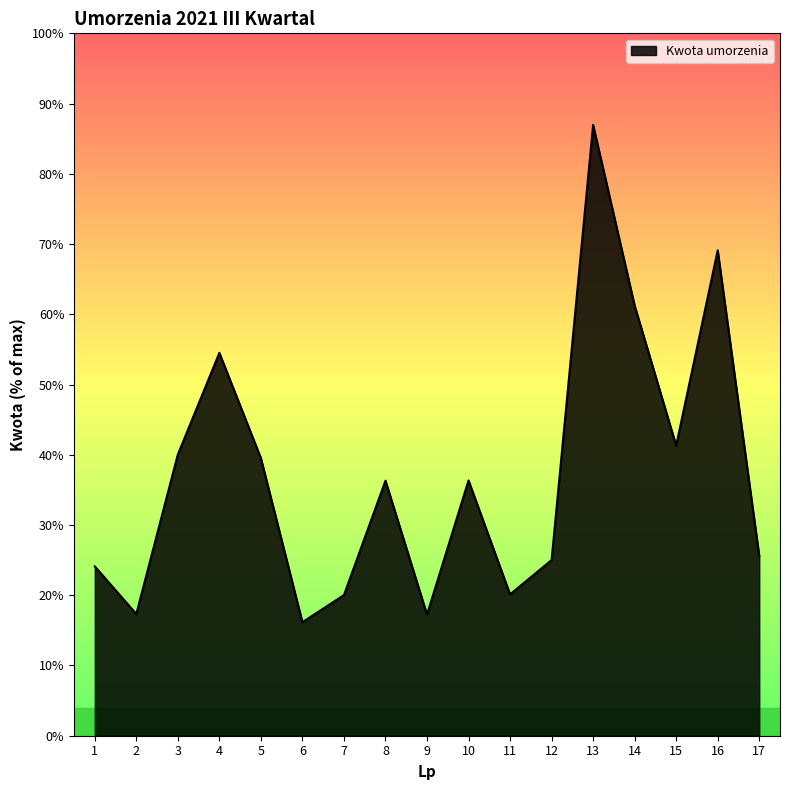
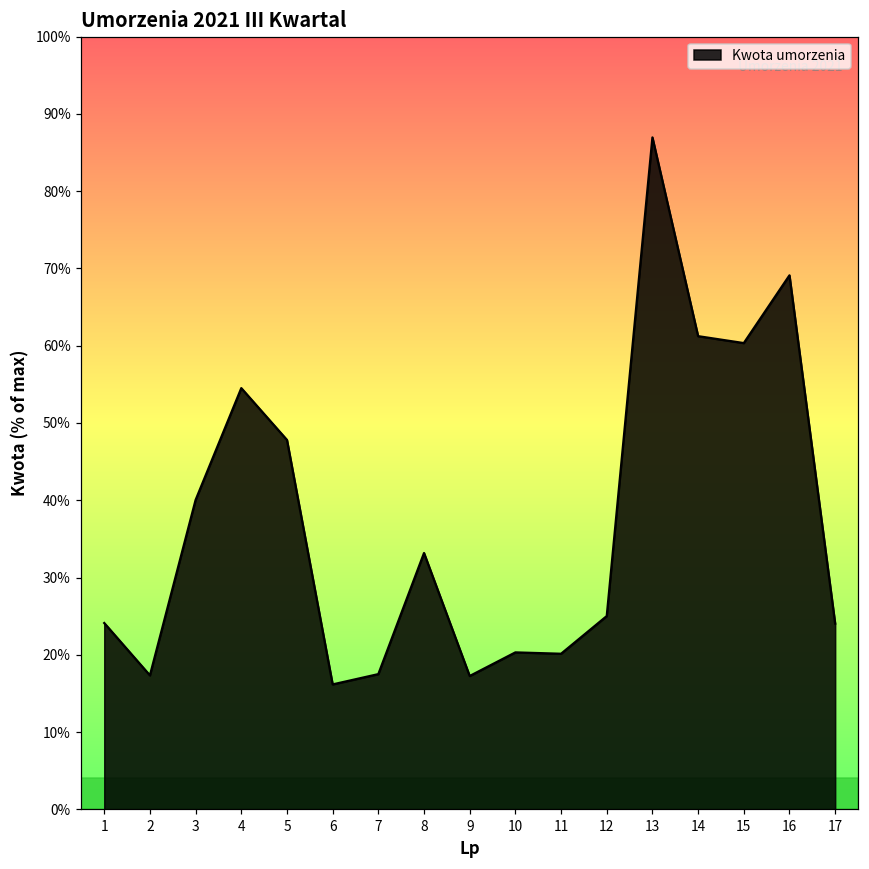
  {
    "1": "24%",
    "2": "17%",
    "3": "40%",
    "4": "55%",
-   "5": "40%",
+   "5": "48%",
    "6": "16%",
-   "7": "20%",
-   "8": "36%",
+   "7": "17%",
+   "8": "33%",
    "9": "17%",
-   "10": "36%",
+   "10": "20%",
    "11": "20%",
    "12": "25%",
    "13": "87%",
    "14": "61%",
-   "15": "41%",
+   "15": "60%",
    "16": "69%",
-   "17": "26%"
+   "17": "24%"
  }
